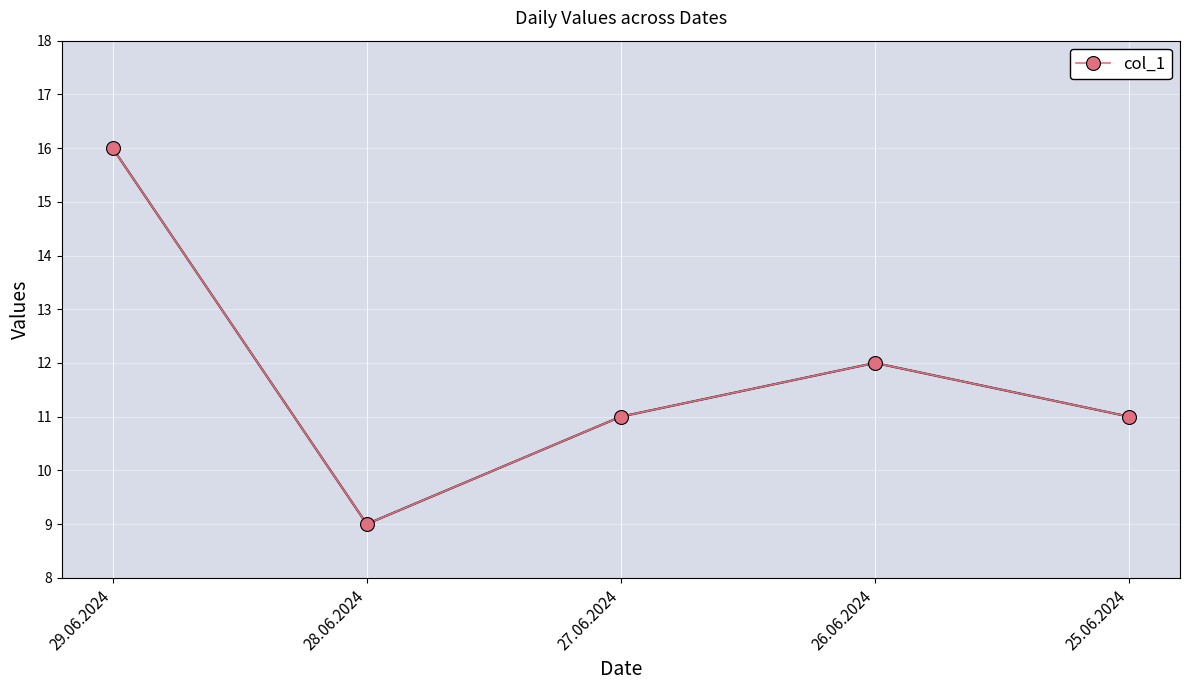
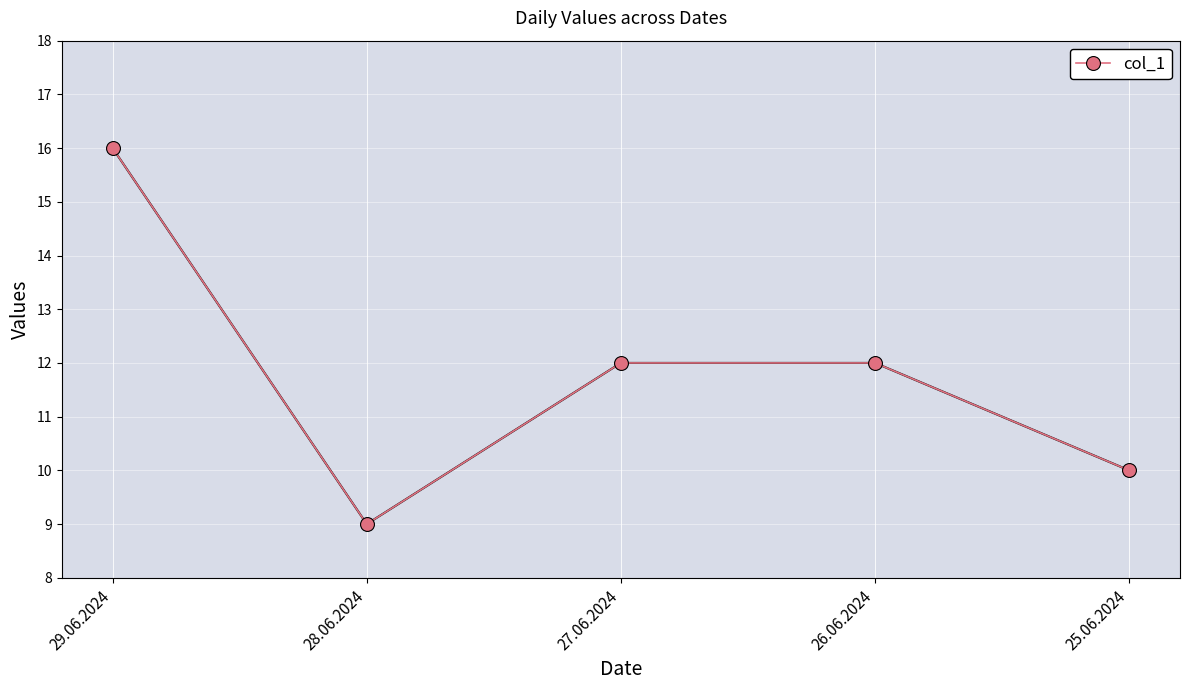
  {
    "29.06.2024": 16,
    "28.06.2024": 9,
-   "27.06.2024": 11,
+   "27.06.2024": 12,
    "26.06.2024": 12,
-   "25.06.2024": 11
+   "25.06.2024": 10
  }
